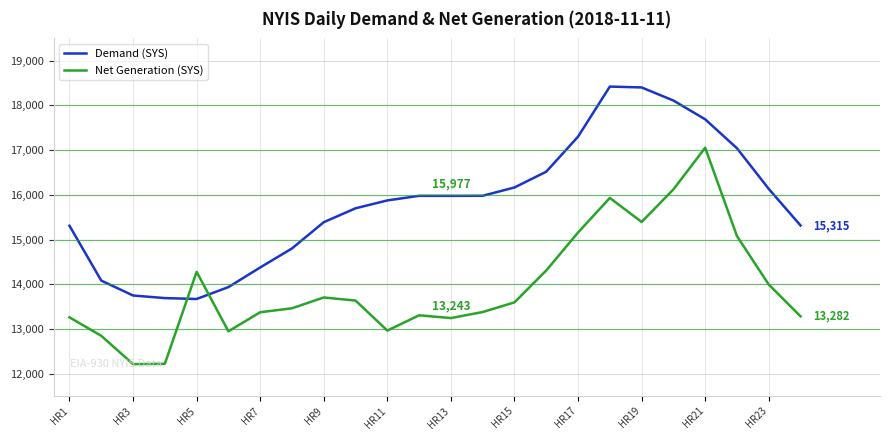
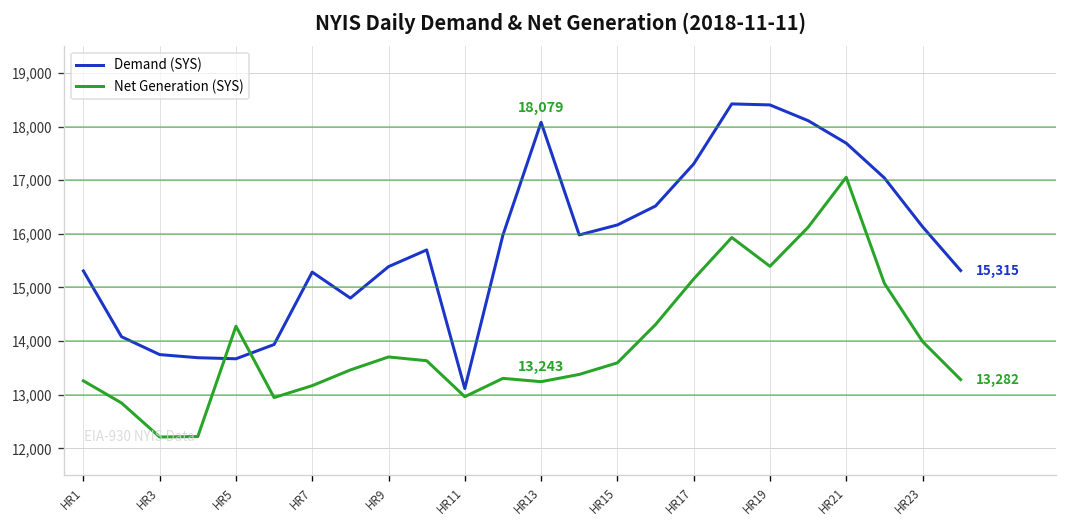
  {
    "Demand (SYS)": {
-     "HR7": "14,400",
-     "HR11": "15,900",
-     "HR13": "15,977"
+     "HR7": "15,300",
+     "HR11": "13,100",
+     "HR13": "18,079"
    },
    "Net Generation (SYS)": {
      "HR1": "13,300",
      "HR3": "12,200",
      "HR5": "14,300",
-     "HR7": "13,400",
+     "HR7": "13,200",
      "HR9": "13,700",
      "HR11": "13,000",
      "HR15": "13,600",
      "HR17": "15,200",
      "HR19": "15,400",
      "HR21": "17,100",
      "HR23": "14,000"
    }
  }
